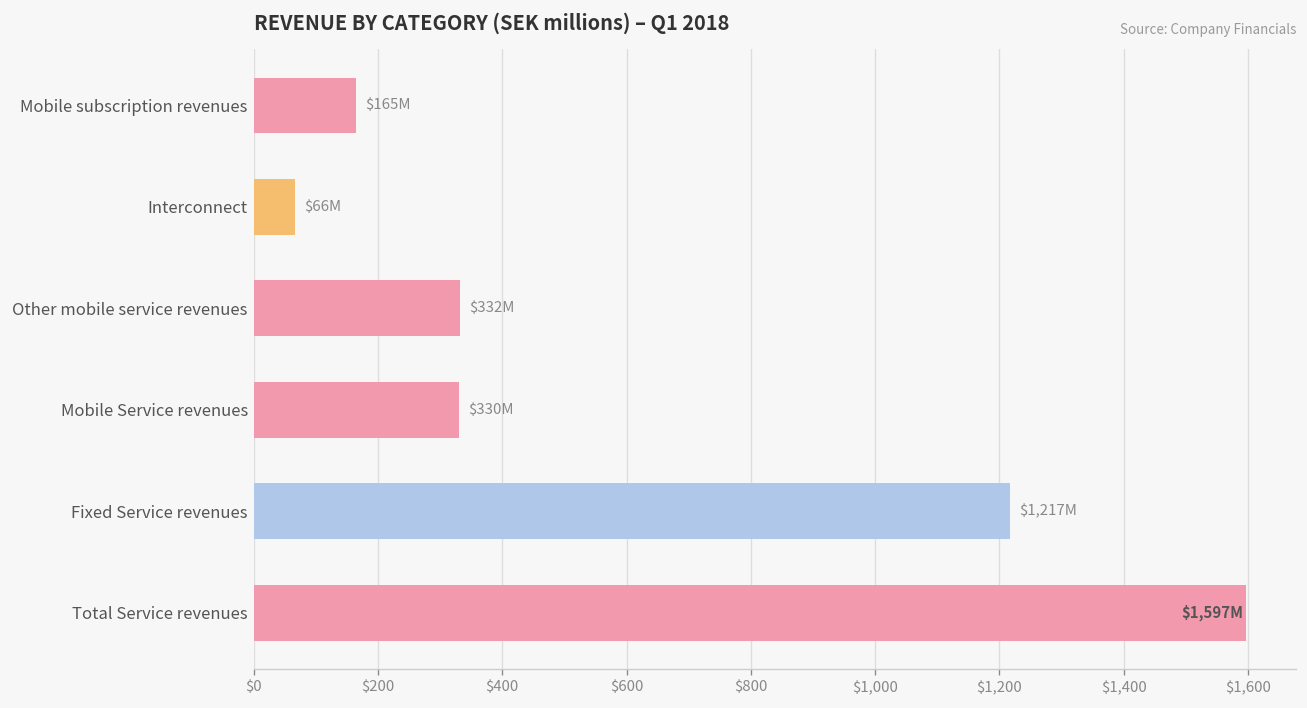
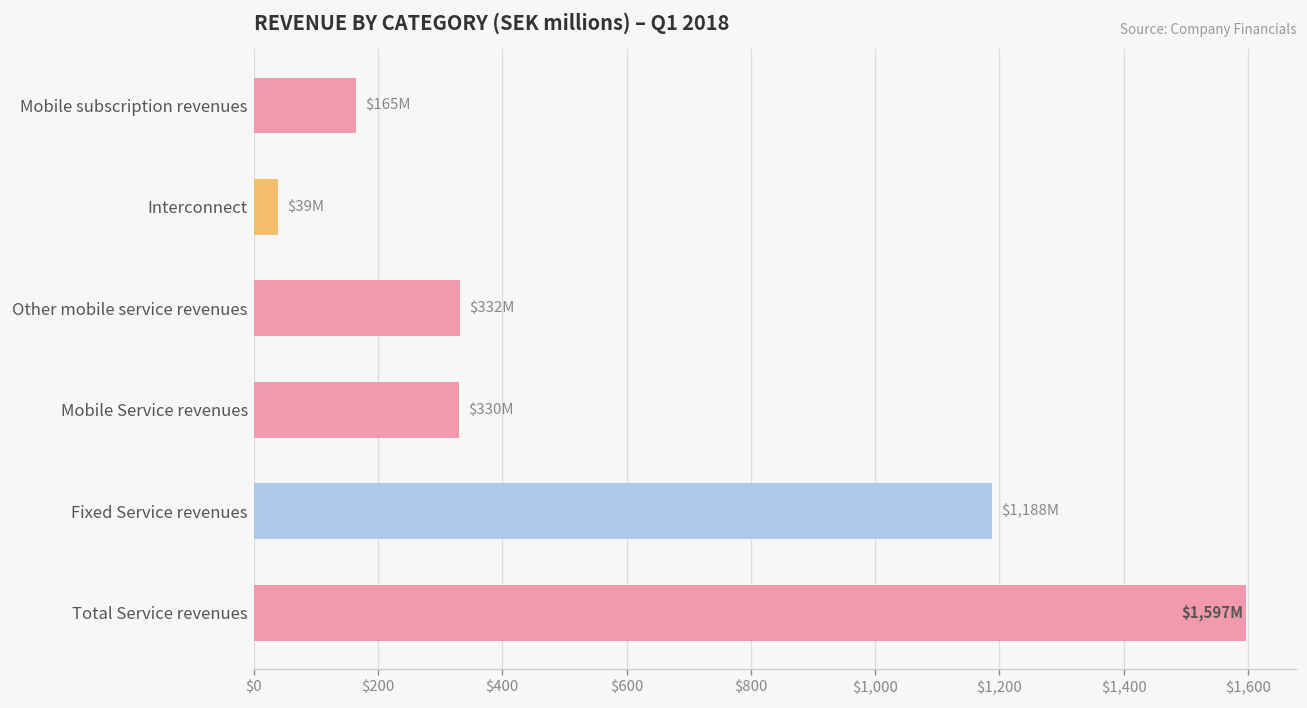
  {
    "Mobile subscription revenues": "$165M",
-   "Interconnect": "$66M",
+   "Interconnect": "$39M",
    "Other mobile service revenues": "$332M",
    "Mobile Service revenues": "$330M",
-   "Fixed Service revenues": "$1,217M",
+   "Fixed Service revenues": "$1,188M",
    "Total Service revenues": "$1,597M"
  }
